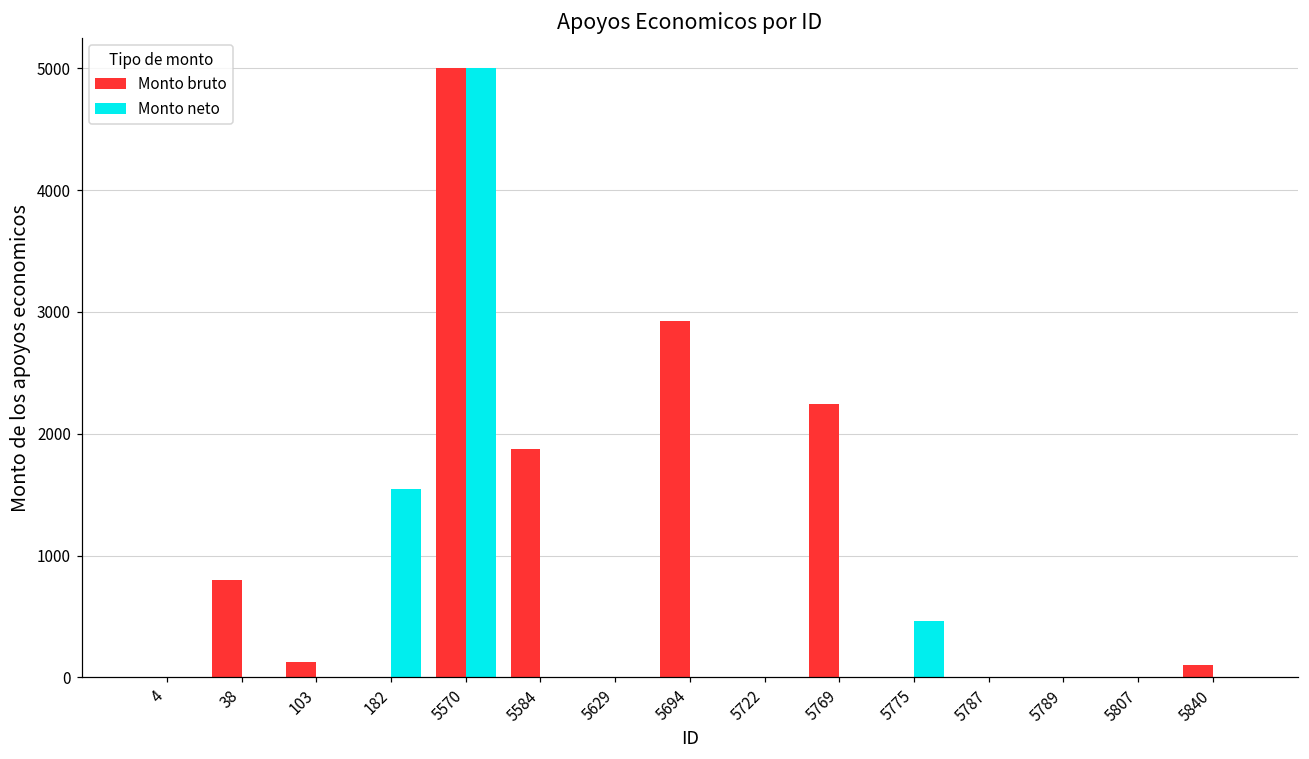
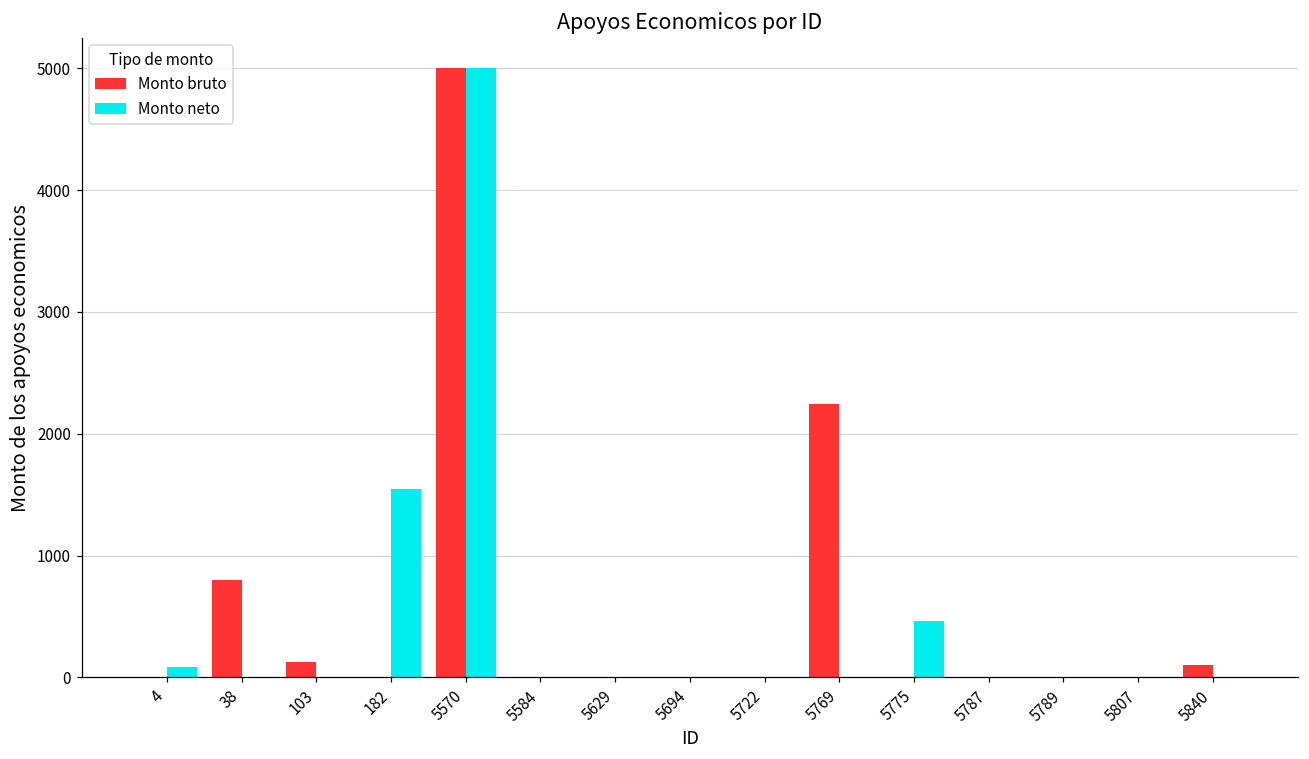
  {
    "Monto bruto": {
      "4": 0,
      "38": 800,
      "103": 120,
      "182": 0,
      "5570": 5000,
-     "5584": 1870,
+     "5584": 0,
      "5629": 0,
-     "5694": 2920,
+     "5694": 0,
      "5722": 0,
      "5769": 2240,
      "5775": 0,
      "5787": 0,
      "5789": 0,
      "5807": 0,
      "5840": 100
    },
    "Monto neto": {
-     "4": 0,
+     "4": 90,
      "38": 0,
      "103": 0,
      "182": 1550,
      "5570": 5000,
      "5584": 0,
      "5629": 0,
      "5694": 0,
      "5722": 0,
      "5769": 0,
      "5775": 460,
      "5787": 0,
      "5789": 0,
      "5807": 0,
      "5840": 0
    }
  }
